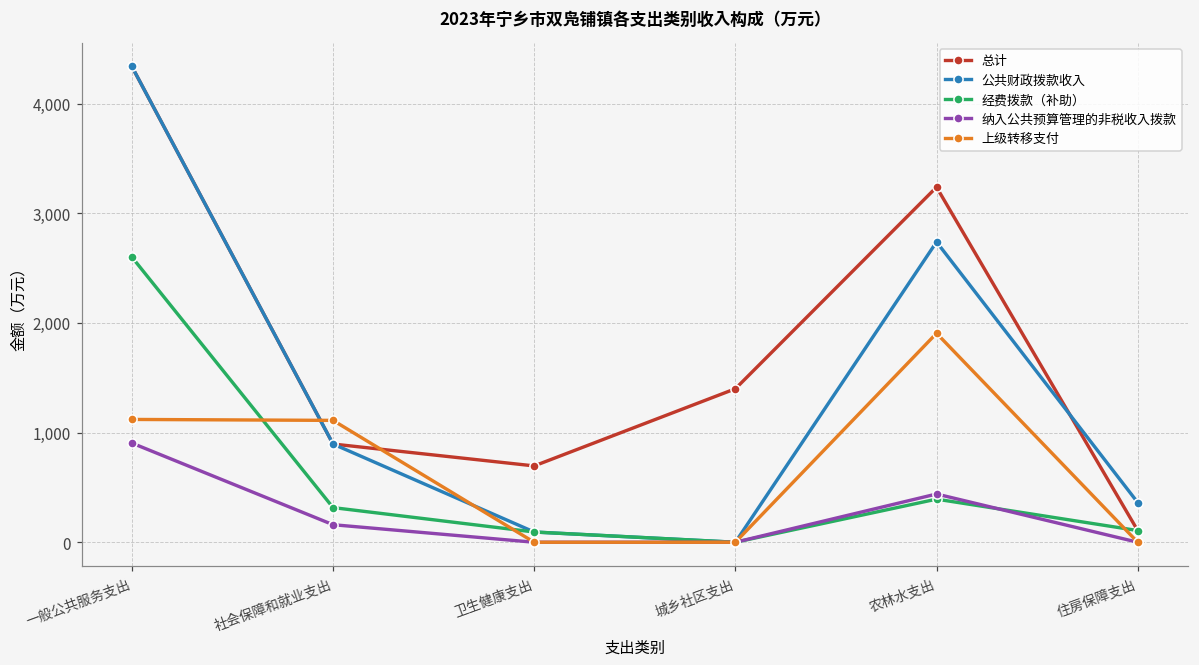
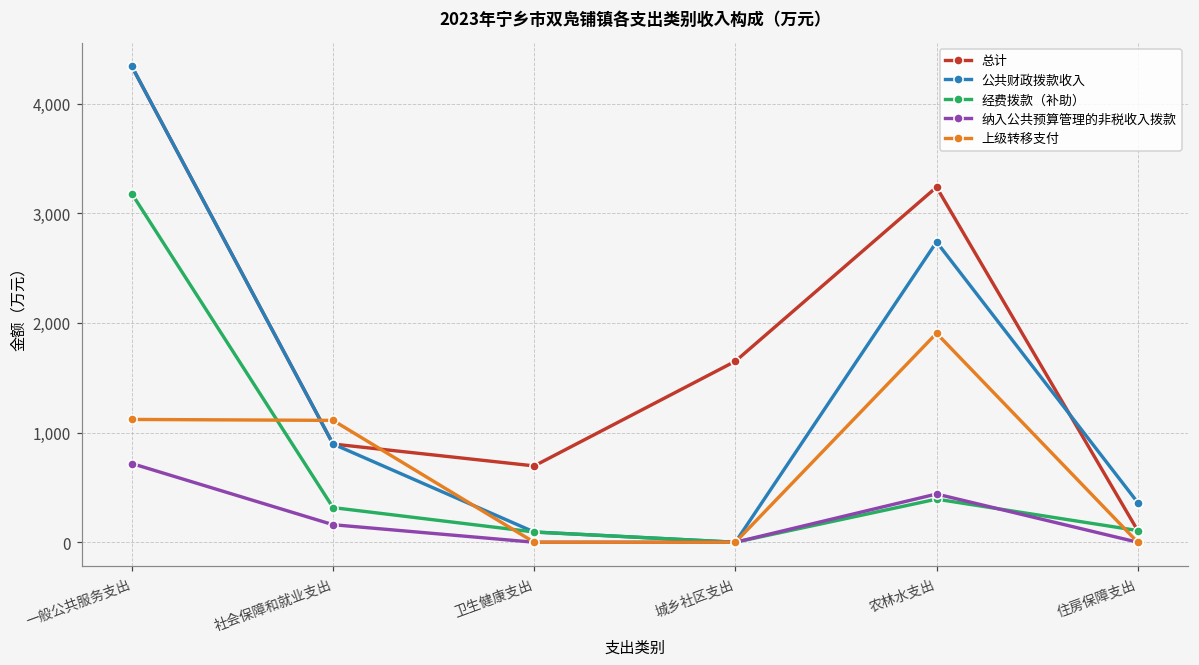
  {
    "总计": {
      "卫生健康支出": "700",
-     "城乡社区支出": "1,400",
+     "城乡社区支出": "1,700",
      "农林水支出": "3,200"
    },
    "公共财政拨款收入": {
      "农林水支出": "2,700",
      "住房保障支出": "400"
    },
    "经费拨款（补助）": {
-     "一般公共服务支出": "2,600",
+     "一般公共服务支出": "3,200",
      "社会保障和就业支出": "300",
      "农林水支出": "400"
    },
    "纳入公共预算管理的非税收入拨款": {
-     "一般公共服务支出": "900",
+     "一般公共服务支出": "700",
      "社会保障和就业支出": "200",
      "农林水支出": "400"
    },
    "上级转移支付": {
      "一般公共服务支出": "1,100",
      "社会保障和就业支出": "1,100",
      "农林水支出": "1,900"
    }
  }
